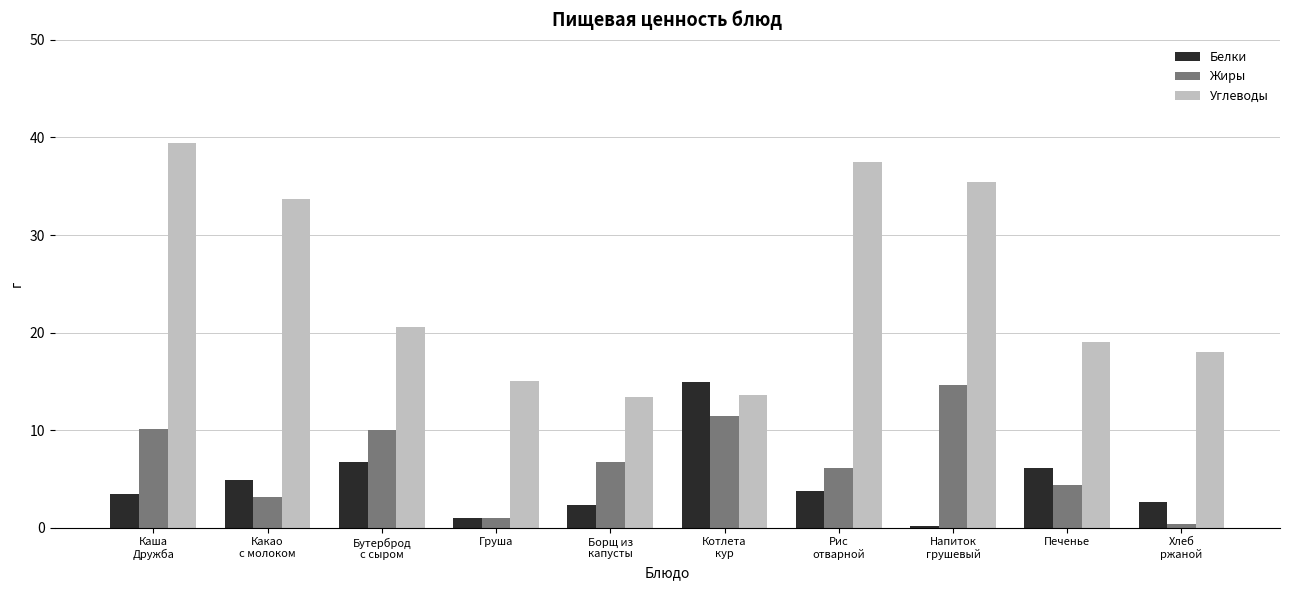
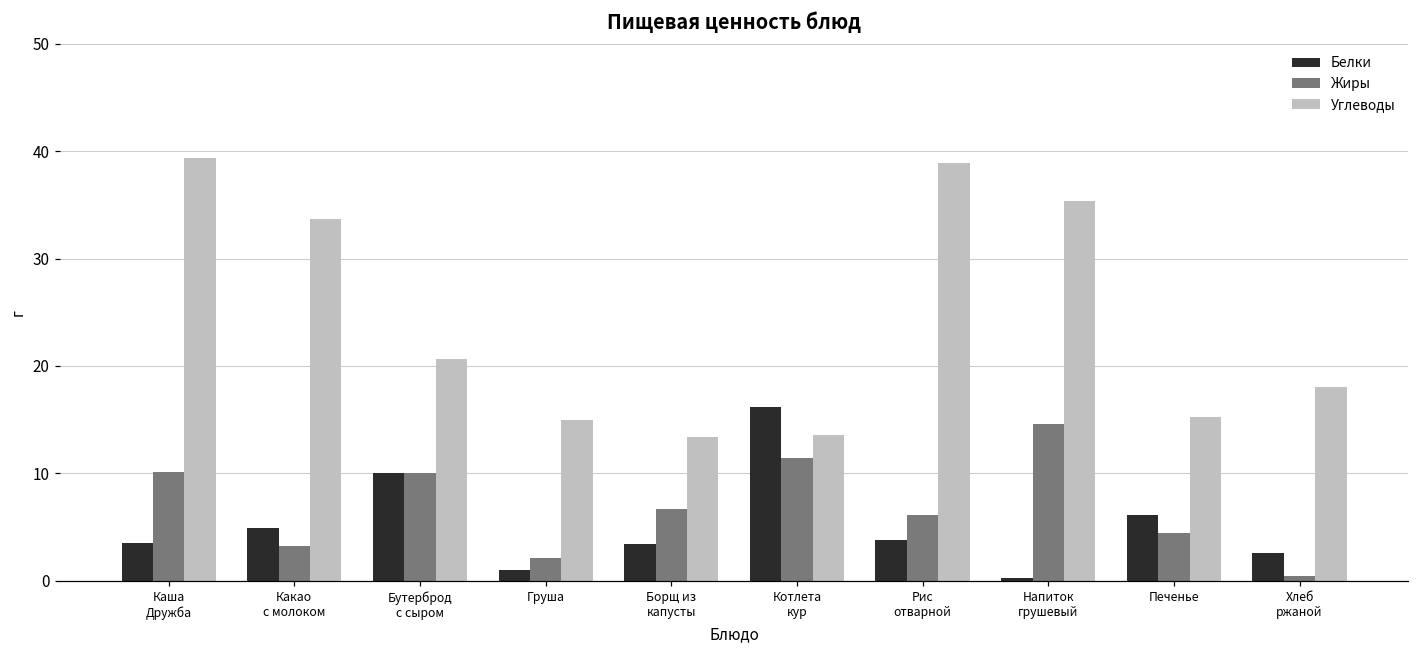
  {
    "Белки": {
      "Каша Дружба": 4,
      "Какао с молоком": 5,
-     "Бутерброд с сыром": 7,
+     "Бутерброд с сыром": 10,
      "Груша": 1,
-     "Борщ из капусты": 2,
-     "Котлета кур": 15,
+     "Борщ из капусты": 3,
+     "Котлета кур": 16,
      "Рис отварной": 4,
      "Печенье": 6,
      "Хлеб ржаной": 3
    },
    "Жиры": {
      "Каша Дружба": 10,
      "Какао с молоком": 3,
      "Бутерброд с сыром": 10,
-     "Груша": 1,
+     "Груша": 2,
      "Борщ из капусты": 7,
      "Котлета кур": 11,
      "Рис отварной": 6,
      "Напиток грушевый": 15,
      "Печенье": 4,
      "Хлеб ржаной": 0
    },
    "Углеводы": {
      "Каша Дружба": 39,
      "Какао с молоком": 34,
      "Бутерброд с сыром": 21,
      "Груша": 15,
      "Борщ из капусты": 13,
      "Котлета кур": 14,
-     "Рис отварной": 38,
+     "Рис отварной": 39,
      "Напиток грушевый": 35,
-     "Печенье": 19,
+     "Печенье": 15,
      "Хлеб ржаной": 18
    }
  }
